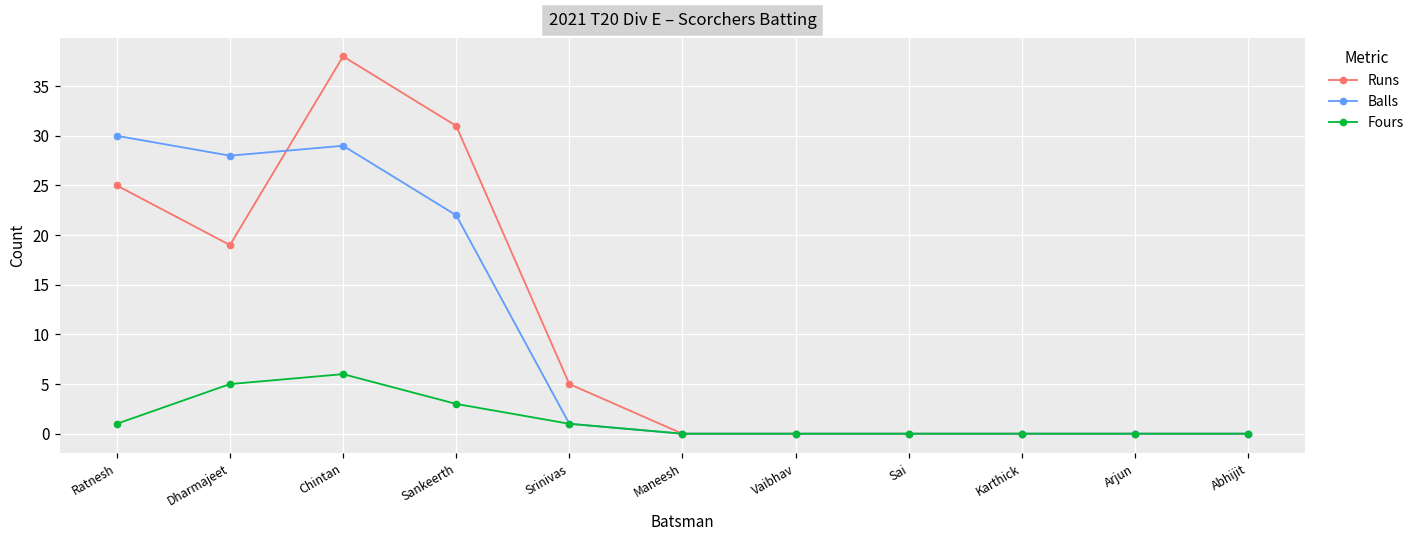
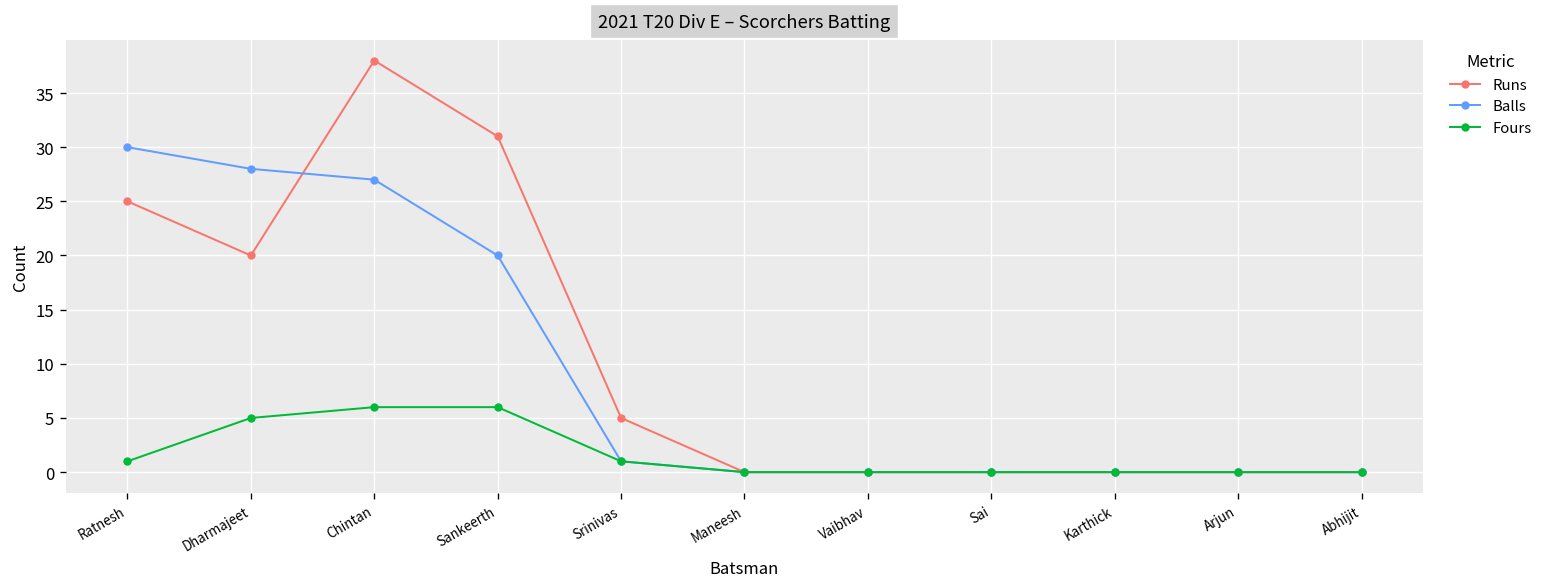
  {
    "Runs": {
      "Ratnesh": 25,
-     "Dharmajeet": 19,
+     "Dharmajeet": 20,
      "Chintan": 38,
      "Sankeerth": 31,
      "Srinivas": 5
    },
    "Balls": {
      "Ratnesh": 30,
      "Dharmajeet": 28,
-     "Chintan": 29,
-     "Sankeerth": 22
+     "Chintan": 27,
+     "Sankeerth": 20
    },
    "Fours": {
      "Ratnesh": 1,
      "Dharmajeet": 5,
      "Chintan": 6,
-     "Sankeerth": 3
+     "Sankeerth": 6
    }
  }
